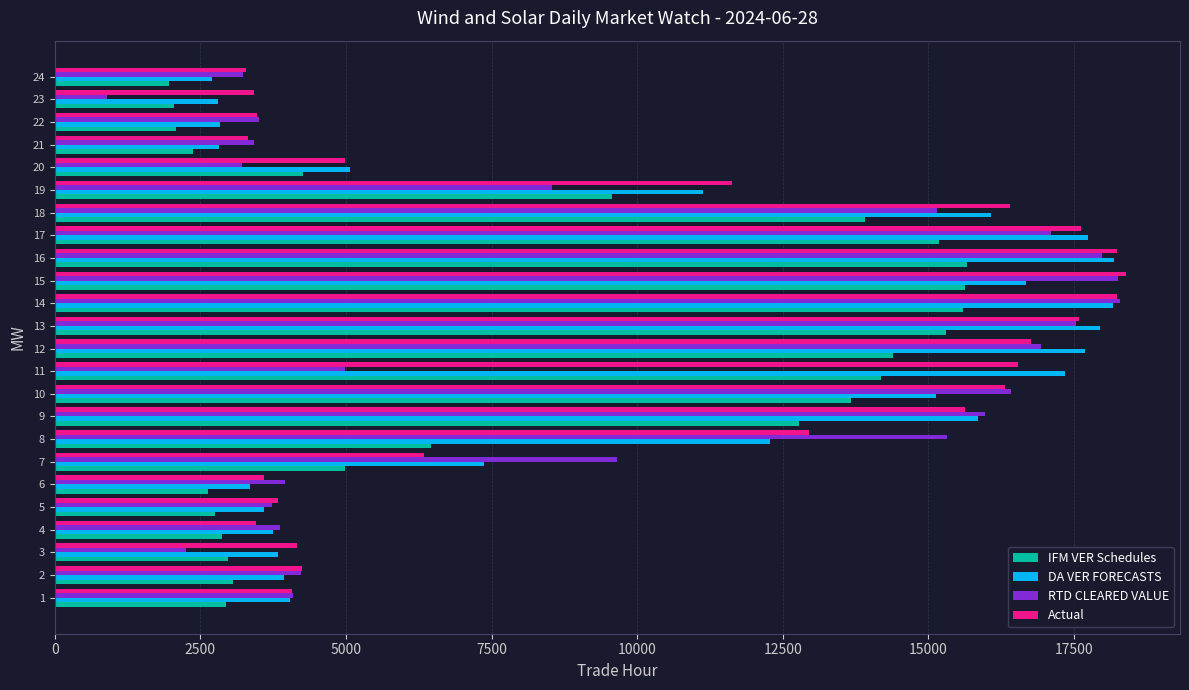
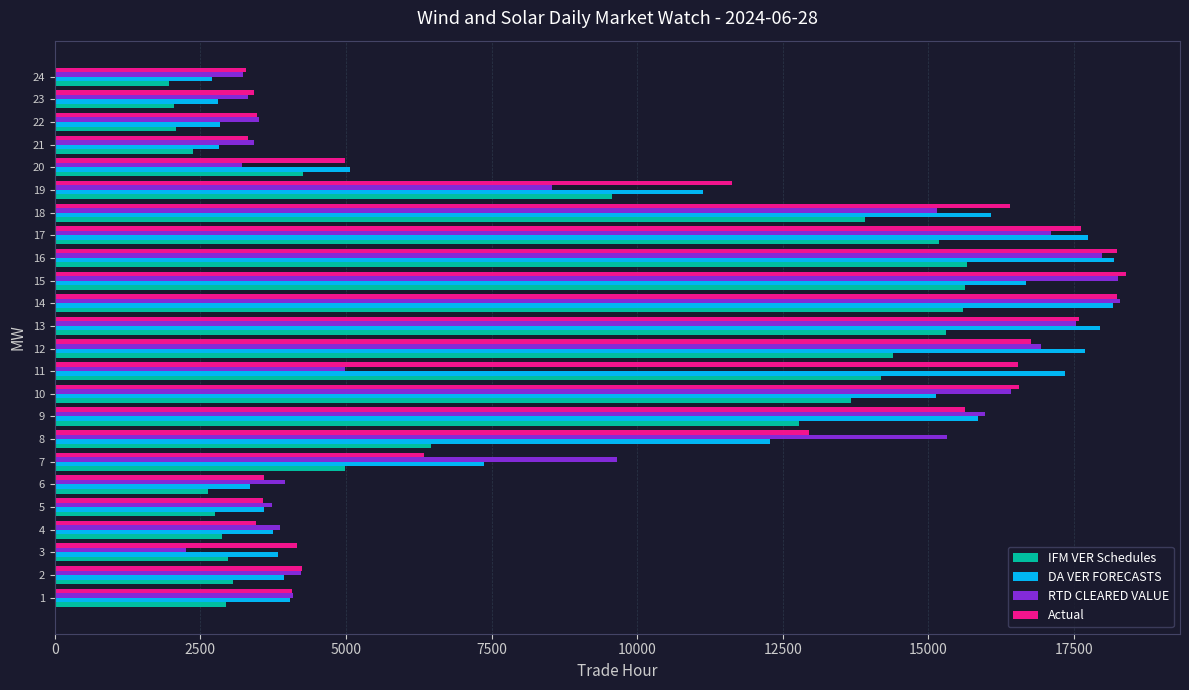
  {
    "IFM VER Schedules": {
      "24": 2000,
      "23": 2000,
      "22": 2100,
      "21": 2400,
      "20": 4300,
      "19": 9600,
      "18": 13900,
      "17": 15200,
      "16": 15700,
      "15": 15600,
      "14": 15600,
      "13": 15300,
      "12": 14400,
      "11": 14200,
      "10": 13700,
      "9": 12800,
      "8": 6500,
      "7": 5000,
      "6": 2600,
      "5": 2800,
      "4": 2900,
      "3": 3000,
      "2": 3100,
      "1": 2900
    },
    "DA VER FORECASTS": {
      "24": 2700,
      "23": 2800,
      "22": 2800,
      "21": 2800,
      "20": 5100,
      "19": 11100,
      "18": 16100,
      "17": 17700,
      "16": 18200,
      "15": 16700,
      "14": 18200,
      "13": 18000,
      "12": 17700,
      "11": 17400,
      "10": 15100,
      "9": 15800,
      "8": 12300,
      "7": 7400,
      "6": 3400,
      "5": 3600,
      "4": 3700,
      "3": 3800,
      "2": 3900,
      "1": 4000
    },
    "RTD CLEARED VALUE": {
      "24": 3200,
-     "23": 900,
+     "23": 3300,
      "22": 3500,
      "21": 3400,
      "20": 3200,
      "19": 8500,
      "18": 15200,
      "17": 17100,
      "16": 18000,
      "15": 18300,
      "14": 18300,
      "13": 17500,
      "12": 16900,
      "11": 5000,
      "10": 16400,
      "9": 16000,
      "8": 15300,
      "7": 9600,
      "6": 3900,
      "5": 3700,
      "4": 3900,
      "3": 2300,
      "2": 4200,
      "1": 4100
    },
    "Actual": {
      "24": 3300,
      "23": 3400,
      "22": 3500,
      "21": 3300,
      "20": 5000,
      "19": 11600,
      "18": 16400,
      "17": 17600,
      "16": 18200,
      "15": 18400,
      "14": 18200,
      "13": 17600,
      "12": 16800,
      "11": 16500,
-     "10": 16300,
+     "10": 16600,
      "9": 15600,
      "8": 12900,
      "7": 6300,
      "6": 3600,
-     "5": 3800,
+     "5": 3600,
      "4": 3500,
      "3": 4200,
      "2": 4200,
      "1": 4100
    }
  }
